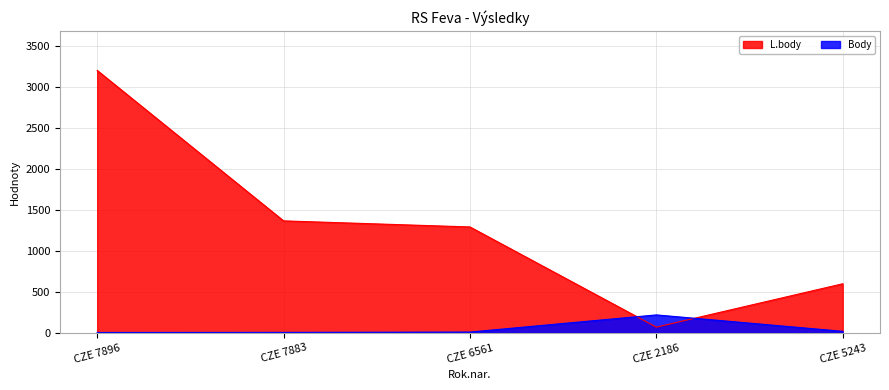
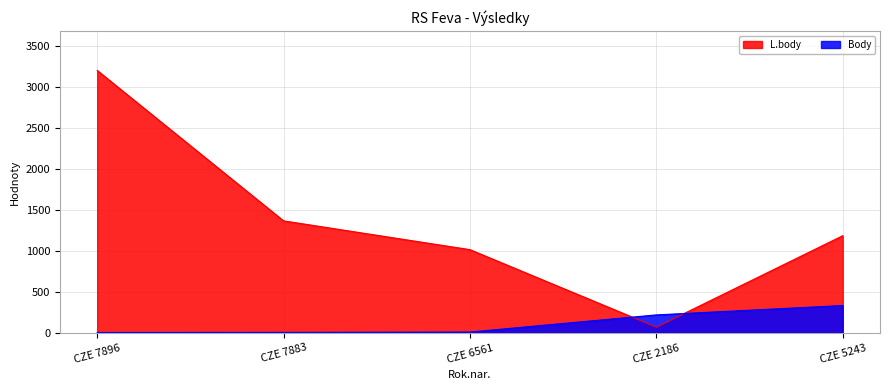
  {
    "L.body": {
      "CZE 7896": 3200,
      "CZE 7883": 1400,
-     "CZE 6561": 1300,
+     "CZE 6561": 1000,
      "CZE 2186": 100,
-     "CZE 5243": 600
+     "CZE 5243": 1200
    },
    "Body": {
      "CZE 7896": 0,
      "CZE 7883": 0,
      "CZE 6561": 0,
      "CZE 2186": 200,
-     "CZE 5243": 0
+     "CZE 5243": 300
    }
  }
